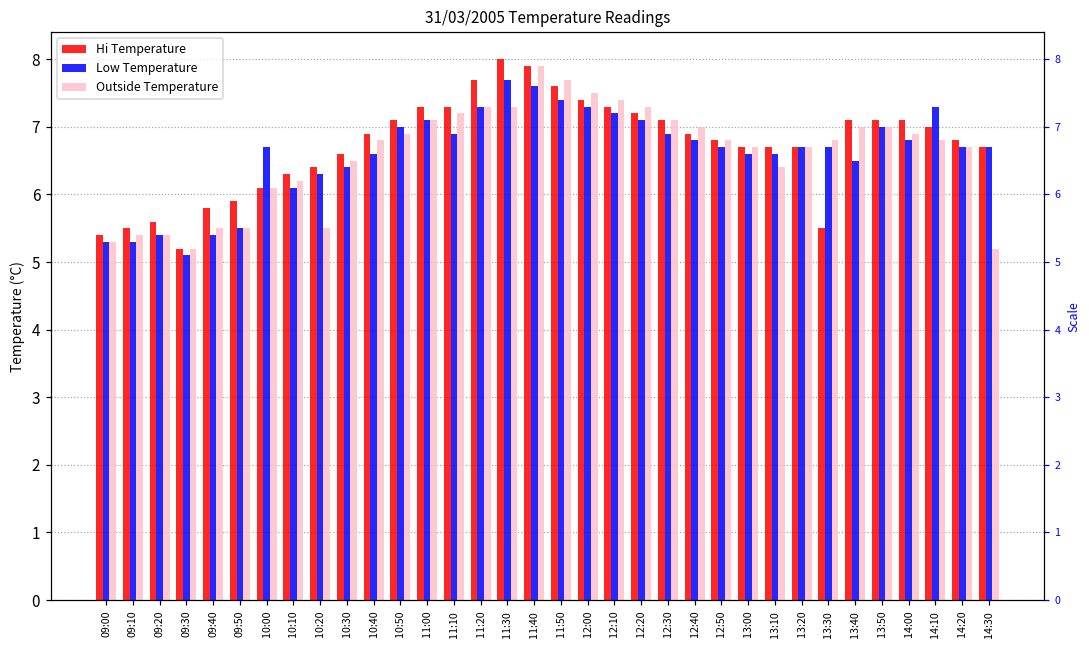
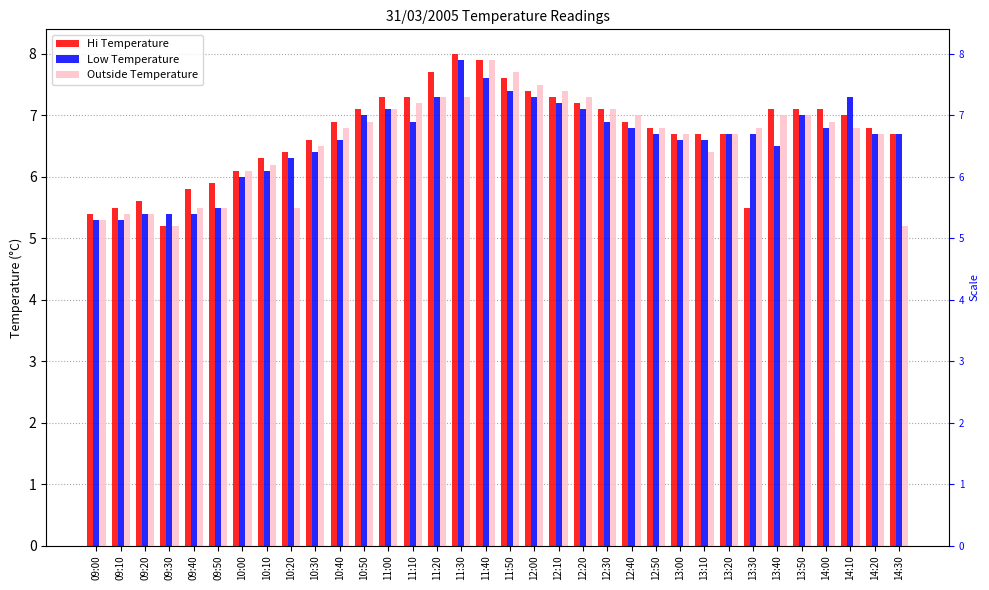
  {
    "Hi Temperature": {
      "09:00": 5.4,
      "09:10": 5.5,
      "09:20": 5.6,
      "09:30": 5.2,
      "09:40": 5.8,
      "09:50": 5.9,
      "10:00": 6.1,
      "10:10": 6.3,
      "10:20": 6.4,
      "10:30": 6.6,
      "10:40": 6.9,
      "10:50": 7.1,
      "11:00": 7.3,
      "11:10": 7.3,
      "11:20": 7.7,
      "11:30": 8.0,
      "11:40": 7.9,
      "11:50": 7.6,
      "12:00": 7.4,
      "12:10": 7.3,
      "12:20": 7.2,
      "12:30": 7.1,
      "12:40": 6.9,
      "12:50": 6.8,
      "13:00": 6.7,
      "13:10": 6.7,
      "13:20": 6.7,
      "13:30": 5.5,
      "13:40": 7.1,
      "13:50": 7.1,
      "14:00": 7.1,
      "14:10": 7.0,
      "14:20": 6.8,
      "14:30": 6.7
    },
    "Low Temperature": {
      "09:00": 5.3,
      "09:10": 5.3,
      "09:20": 5.4,
-     "09:30": 5.1,
+     "09:30": 5.4,
      "09:40": 5.4,
      "09:50": 5.5,
-     "10:00": 6.7,
+     "10:00": 6.0,
      "10:10": 6.1,
      "10:20": 6.3,
      "10:30": 6.4,
      "10:40": 6.6,
      "10:50": 7.0,
      "11:00": 7.1,
      "11:10": 6.9,
      "11:20": 7.3,
-     "11:30": 7.7,
+     "11:30": 7.9,
      "11:40": 7.6,
      "11:50": 7.4,
      "12:00": 7.3,
      "12:10": 7.2,
      "12:20": 7.1,
      "12:30": 6.9,
      "12:40": 6.8,
      "12:50": 6.7,
      "13:00": 6.6,
      "13:10": 6.6,
      "13:20": 6.7,
      "13:30": 6.7,
      "13:40": 6.5,
      "13:50": 7.0,
      "14:00": 6.8,
      "14:10": 7.3,
      "14:20": 6.7,
      "14:30": 6.7
    },
    "Outside Temperature": {
      "09:00": 5.3,
      "09:10": 5.4,
      "09:20": 5.4,
      "09:30": 5.2,
      "09:40": 5.5,
      "09:50": 5.5,
      "10:00": 6.1,
      "10:10": 6.2,
      "10:20": 5.5,
      "10:30": 6.5,
      "10:40": 6.8,
      "10:50": 6.9,
      "11:00": 7.1,
      "11:10": 7.2,
      "11:20": 7.3,
      "11:30": 7.3,
      "11:40": 7.9,
      "11:50": 7.7,
      "12:00": 7.5,
      "12:10": 7.4,
      "12:20": 7.3,
      "12:30": 7.1,
      "12:40": 7.0,
      "12:50": 6.8,
      "13:00": 6.7,
      "13:10": 6.4,
      "13:20": 6.7,
      "13:30": 6.8,
      "13:40": 7.0,
      "13:50": 7.0,
      "14:00": 6.9,
      "14:10": 6.8,
      "14:20": 6.7,
      "14:30": 5.2
    }
  }
